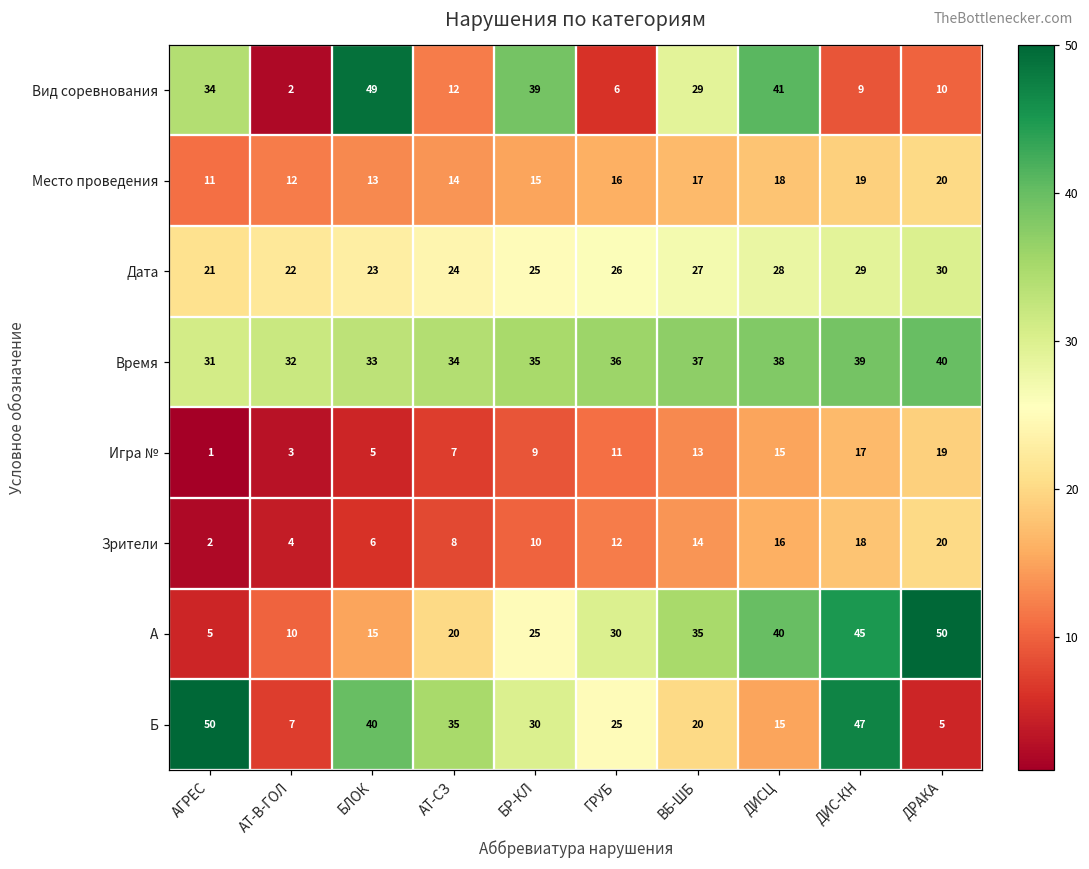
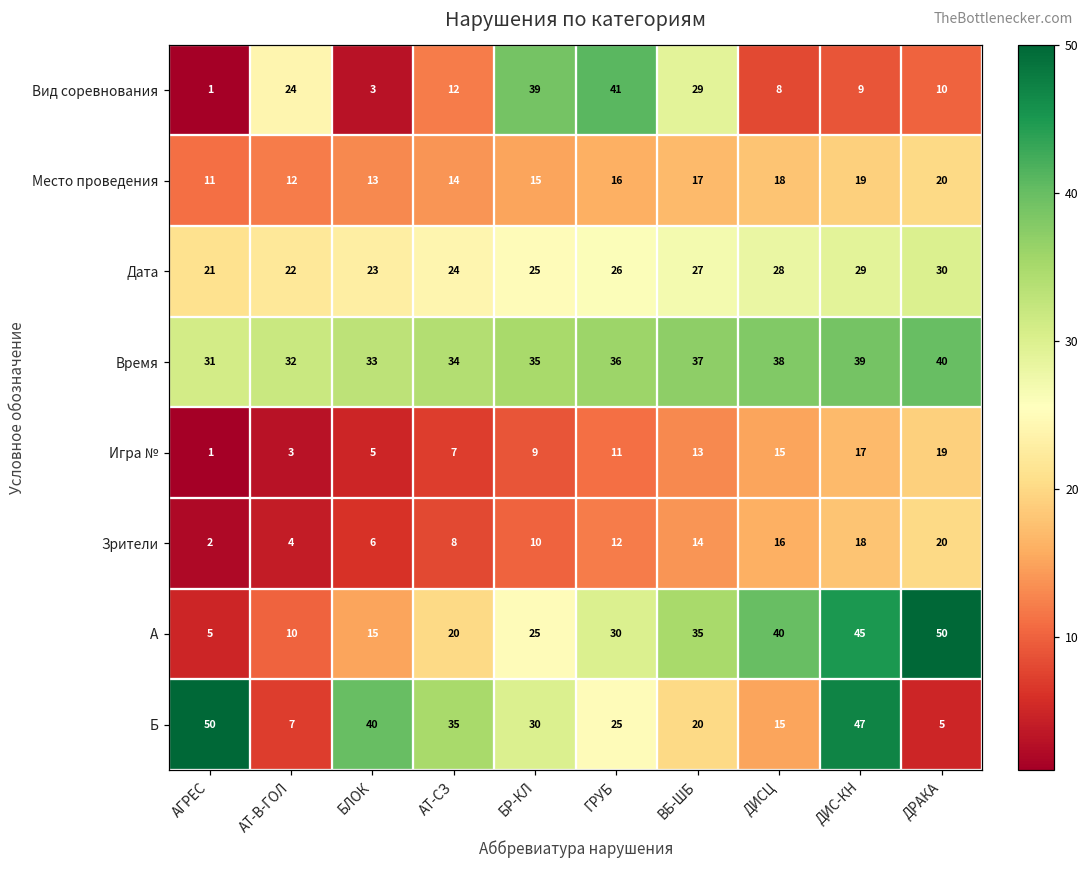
  {
    "Вид соревнования": {
-     "АГРЕС": 34,
-     "АТ-В-ГОЛ": 2,
-     "БЛОК": 49,
+     "АГРЕС": 1,
+     "АТ-В-ГОЛ": 24,
+     "БЛОК": 3,
      "АТ-СЗ": 12,
      "БР-КЛ": 39,
-     "ГРУБ": 6,
+     "ГРУБ": 41,
      "ВБ-ШБ": 29,
-     "ДИСЦ": 41,
+     "ДИСЦ": 8,
      "ДИС-КН": 9,
      "ДРАКА": 10
    },
    "Место проведения": {
      "АГРЕС": 11,
      "АТ-В-ГОЛ": 12,
      "БЛОК": 13,
      "АТ-СЗ": 14,
      "БР-КЛ": 15,
      "ГРУБ": 16,
      "ВБ-ШБ": 17,
      "ДИСЦ": 18,
      "ДИС-КН": 19,
      "ДРАКА": 20
    },
    "Дата": {
      "АГРЕС": 21,
      "АТ-В-ГОЛ": 22,
      "БЛОК": 23,
      "АТ-СЗ": 24,
      "БР-КЛ": 25,
      "ГРУБ": 26,
      "ВБ-ШБ": 27,
      "ДИСЦ": 28,
      "ДИС-КН": 29,
      "ДРАКА": 30
    },
    "Время": {
      "АГРЕС": 31,
      "АТ-В-ГОЛ": 32,
      "БЛОК": 33,
      "АТ-СЗ": 34,
      "БР-КЛ": 35,
      "ГРУБ": 36,
      "ВБ-ШБ": 37,
      "ДИСЦ": 38,
      "ДИС-КН": 39,
      "ДРАКА": 40
    },
    "Игра №": {
      "АГРЕС": 1,
      "АТ-В-ГОЛ": 3,
      "БЛОК": 5,
      "АТ-СЗ": 7,
      "БР-КЛ": 9,
      "ГРУБ": 11,
      "ВБ-ШБ": 13,
      "ДИСЦ": 15,
      "ДИС-КН": 17,
      "ДРАКА": 19
    },
    "Зрители": {
      "АГРЕС": 2,
      "АТ-В-ГОЛ": 4,
      "БЛОК": 6,
      "АТ-СЗ": 8,
      "БР-КЛ": 10,
      "ГРУБ": 12,
      "ВБ-ШБ": 14,
      "ДИСЦ": 16,
      "ДИС-КН": 18,
      "ДРАКА": 20
    },
    "A": {
      "АГРЕС": 5,
      "АТ-В-ГОЛ": 10,
      "БЛОК": 15,
      "АТ-СЗ": 20,
      "БР-КЛ": 25,
      "ГРУБ": 30,
      "ВБ-ШБ": 35,
      "ДИСЦ": 40,
      "ДИС-КН": 45,
      "ДРАКА": 50
    },
    "Б": {
      "АГРЕС": 50,
      "АТ-В-ГОЛ": 7,
      "БЛОК": 40,
      "АТ-СЗ": 35,
      "БР-КЛ": 30,
      "ГРУБ": 25,
      "ВБ-ШБ": 20,
      "ДИСЦ": 15,
      "ДИС-КН": 47,
      "ДРАКА": 5
    }
  }
